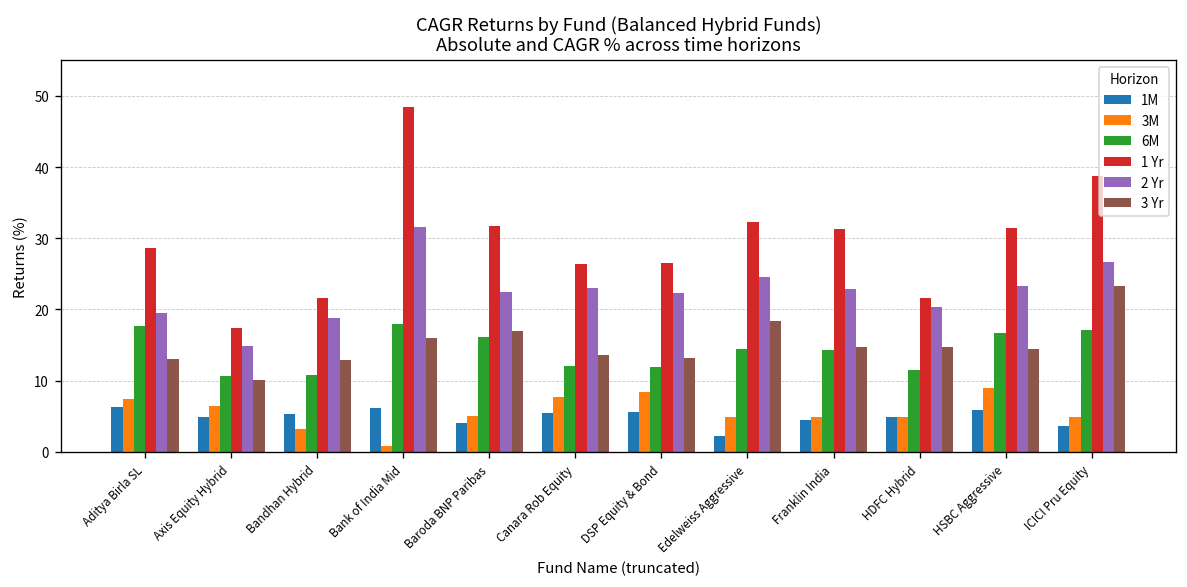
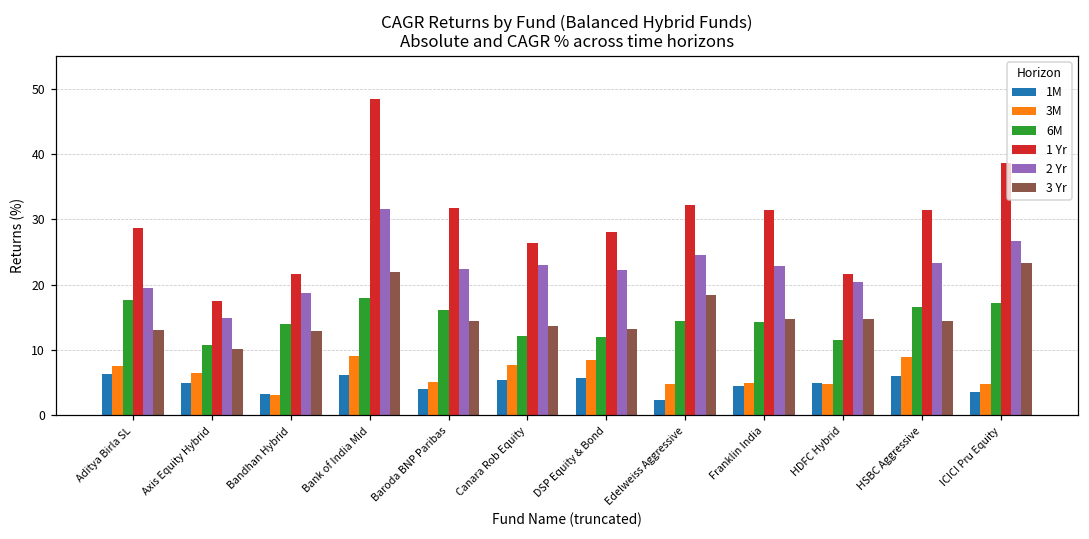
  {
    "1M": {
      "Aditya Birla SL": 6,
      "Axis Equity Hybrid": 5,
-     "Bandhan Hybrid": 5,
+     "Bandhan Hybrid": 3,
      "Bank of India Mid": 6,
      "Baroda BNP Paribas": 4,
      "Canara Rob Equity": 5,
      "DSP Equity & Bond": 6,
      "Edelweiss Aggressive": 2,
      "Franklin India": 4,
      "HDFC Hybrid": 5,
      "HSBC Aggressive": 6,
      "ICICI Pru Equity": 4
    },
    "3M": {
      "Aditya Birla SL": 7,
      "Axis Equity Hybrid": 6,
      "Bandhan Hybrid": 3,
-     "Bank of India Mid": 1,
+     "Bank of India Mid": 9,
      "Baroda BNP Paribas": 5,
      "Canara Rob Equity": 8,
      "DSP Equity & Bond": 8,
      "Edelweiss Aggressive": 5,
      "Franklin India": 5,
      "HDFC Hybrid": 5,
      "HSBC Aggressive": 9,
      "ICICI Pru Equity": 5
    },
    "6M": {
      "Aditya Birla SL": 18,
      "Axis Equity Hybrid": 11,
-     "Bandhan Hybrid": 11,
+     "Bandhan Hybrid": 14,
      "Bank of India Mid": 18,
      "Baroda BNP Paribas": 16,
      "Canara Rob Equity": 12,
      "DSP Equity & Bond": 12,
      "Edelweiss Aggressive": 14,
      "Franklin India": 14,
      "HDFC Hybrid": 11,
      "HSBC Aggressive": 17,
      "ICICI Pru Equity": 17
    },
    "1 Yr": {
      "Aditya Birla SL": 29,
      "Axis Equity Hybrid": 17,
      "Bandhan Hybrid": 22,
      "Bank of India Mid": 48,
      "Baroda BNP Paribas": 32,
      "Canara Rob Equity": 26,
-     "DSP Equity & Bond": 27,
+     "DSP Equity & Bond": 28,
      "Edelweiss Aggressive": 32,
      "Franklin India": 31,
      "HDFC Hybrid": 22,
      "HSBC Aggressive": 31,
      "ICICI Pru Equity": 39
    },
    "2 Yr": {
      "Aditya Birla SL": 20,
      "Axis Equity Hybrid": 15,
      "Bandhan Hybrid": 19,
      "Bank of India Mid": 32,
      "Baroda BNP Paribas": 22,
      "Canara Rob Equity": 23,
      "DSP Equity & Bond": 22,
      "Edelweiss Aggressive": 25,
      "Franklin India": 23,
      "HDFC Hybrid": 20,
      "HSBC Aggressive": 23,
      "ICICI Pru Equity": 27
    },
    "3 Yr": {
      "Aditya Birla SL": 13,
      "Axis Equity Hybrid": 10,
      "Bandhan Hybrid": 13,
-     "Bank of India Mid": 16,
-     "Baroda BNP Paribas": 17,
+     "Bank of India Mid": 22,
+     "Baroda BNP Paribas": 14,
      "Canara Rob Equity": 14,
      "DSP Equity & Bond": 13,
      "Edelweiss Aggressive": 18,
      "Franklin India": 15,
      "HDFC Hybrid": 15,
      "HSBC Aggressive": 14,
      "ICICI Pru Equity": 23
    }
  }
